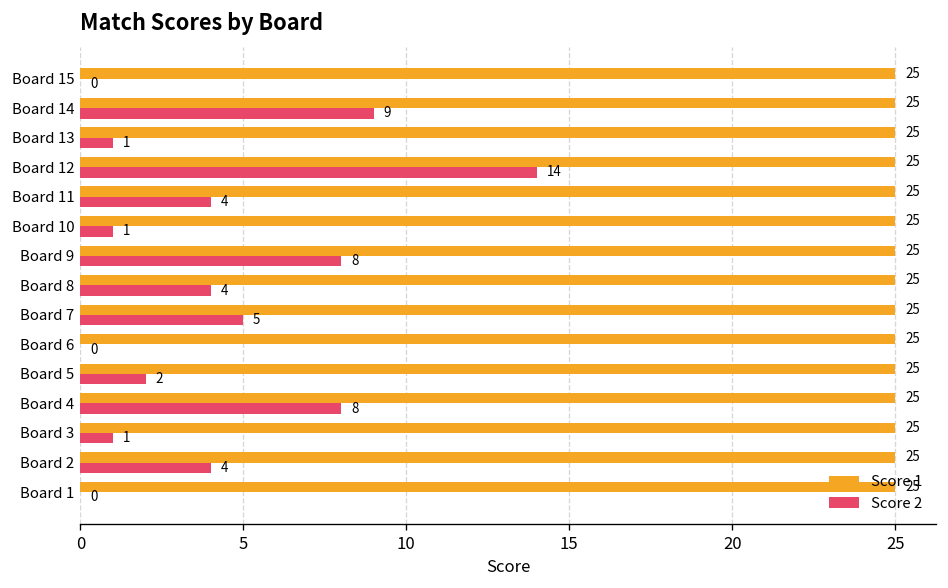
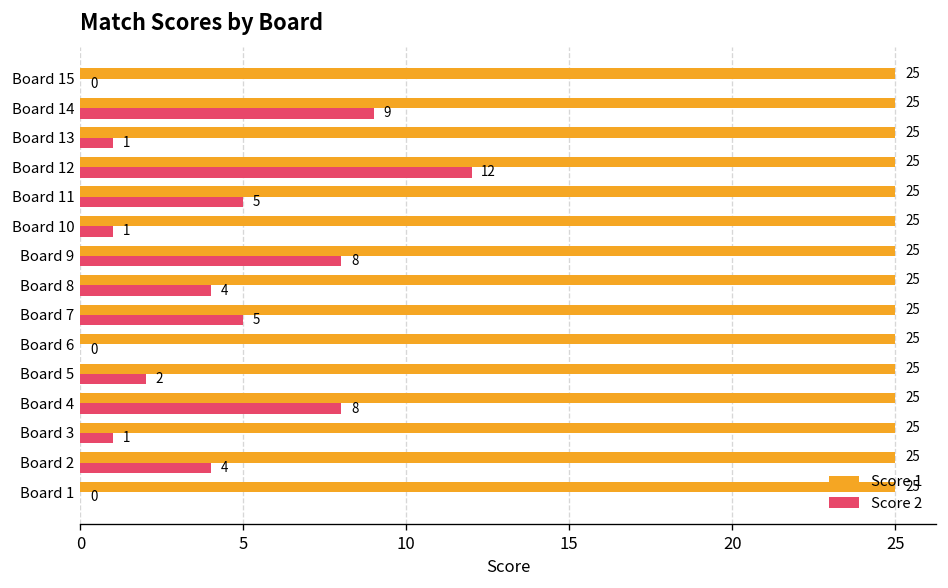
  {
    "Score 1": {
      "Board 15": 25,
      "Board 14": 25,
      "Board 13": 25,
      "Board 12": 25,
      "Board 11": 25,
      "Board 10": 25,
      "Board 9": 25,
      "Board 8": 25,
      "Board 7": 25,
      "Board 6": 25,
      "Board 5": 25,
      "Board 4": 25,
      "Board 3": 25,
      "Board 2": 25,
      "Board 1": 25
    },
    "Score 2": {
      "Board 15": 0,
      "Board 14": 9,
      "Board 13": 1,
-     "Board 12": 14,
-     "Board 11": 4,
+     "Board 12": 12,
+     "Board 11": 5,
      "Board 10": 1,
      "Board 9": 8,
      "Board 8": 4,
      "Board 7": 5,
      "Board 6": 0,
      "Board 5": 2,
      "Board 4": 8,
      "Board 3": 1,
      "Board 2": 4,
      "Board 1": 0
    }
  }
